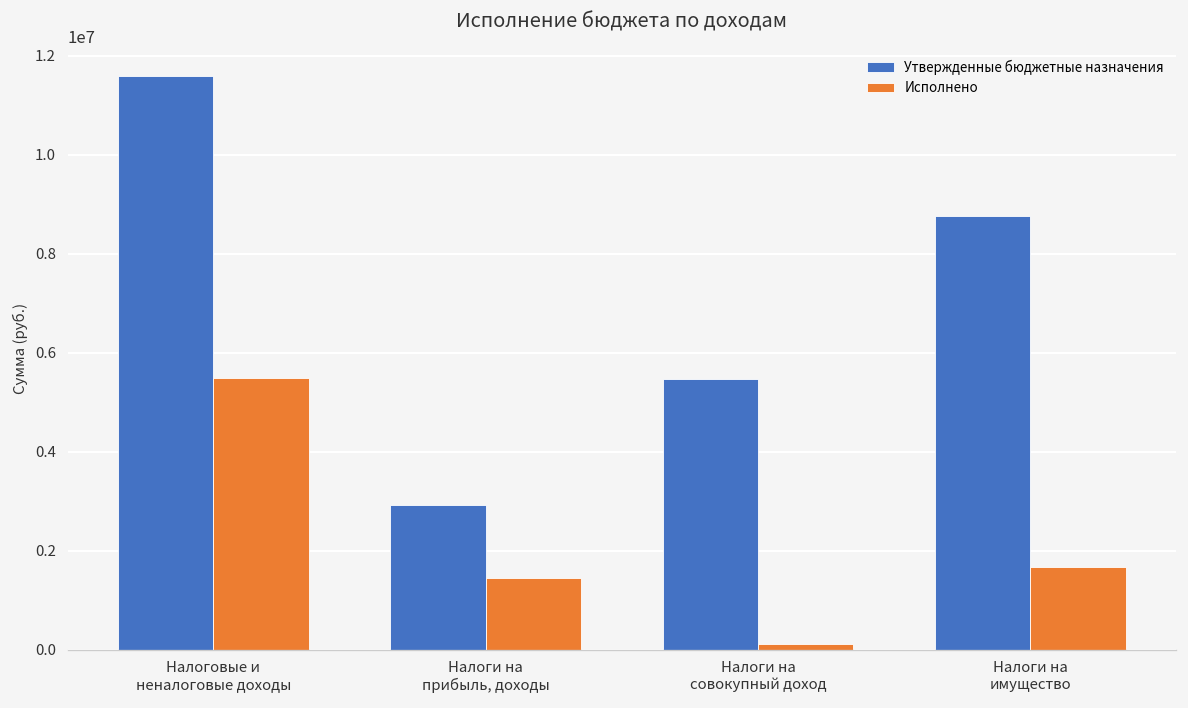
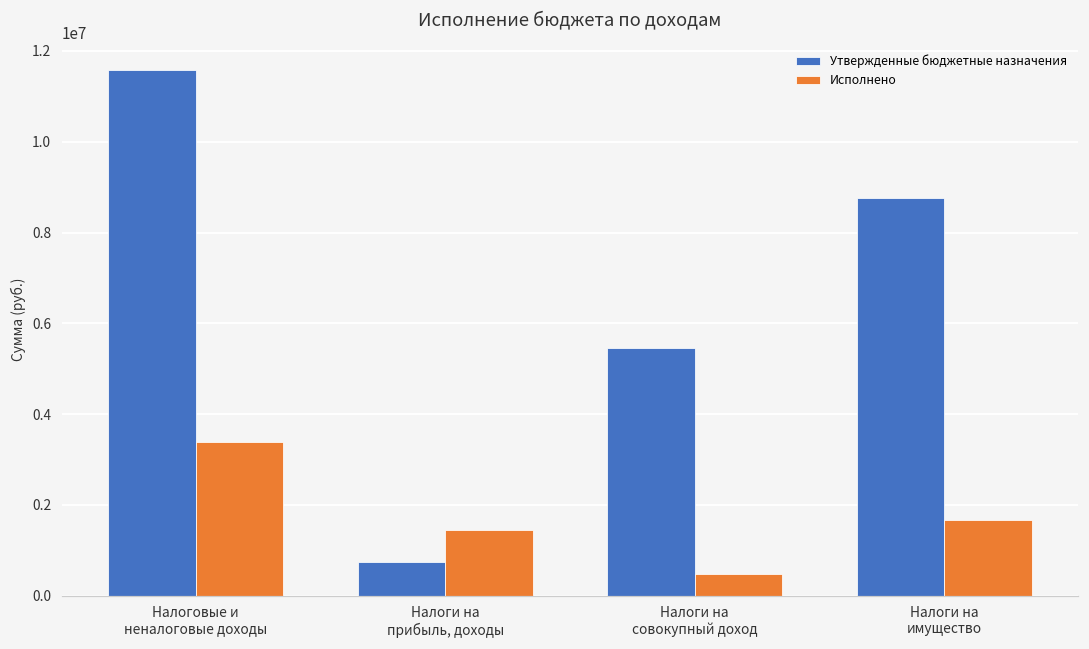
  {
    "Утвержденные бюджетные назначения": {
      "Налоговые и неналоговые доходы": 11600000,
-     "Налоги на прибыль, доходы": 2900000,
+     "Налоги на прибыль, доходы": 700000,
      "Налоги на совокупный доход": 5500000,
      "Налоги на имущество": 8800000
    },
    "Исполнено": {
-     "Налоговые и неналоговые доходы": 5500000,
+     "Налоговые и неналоговые доходы": 3400000,
      "Налоги на прибыль, доходы": 1400000,
-     "Налоги на совокупный доход": 100000,
+     "Налоги на совокупный доход": 500000,
      "Налоги на имущество": 1700000
    }
  }
